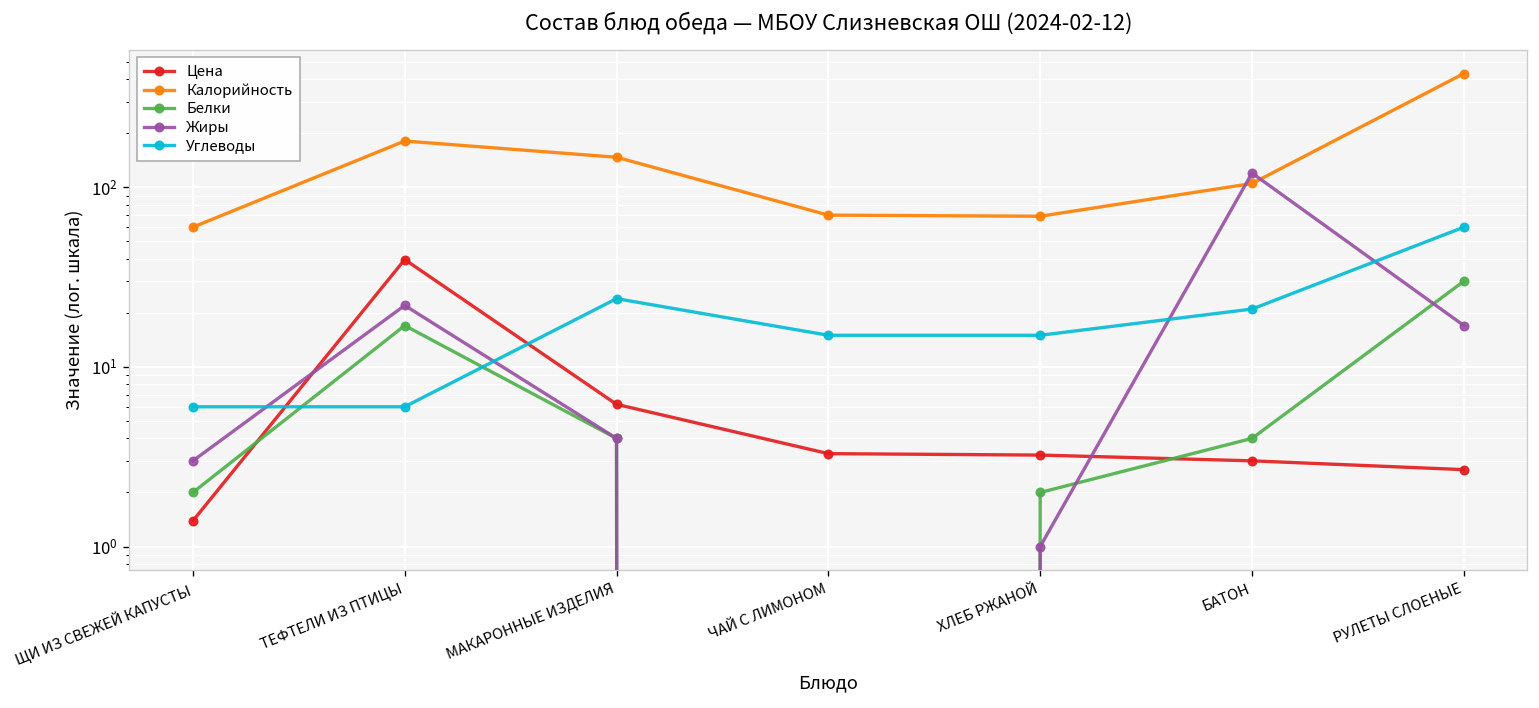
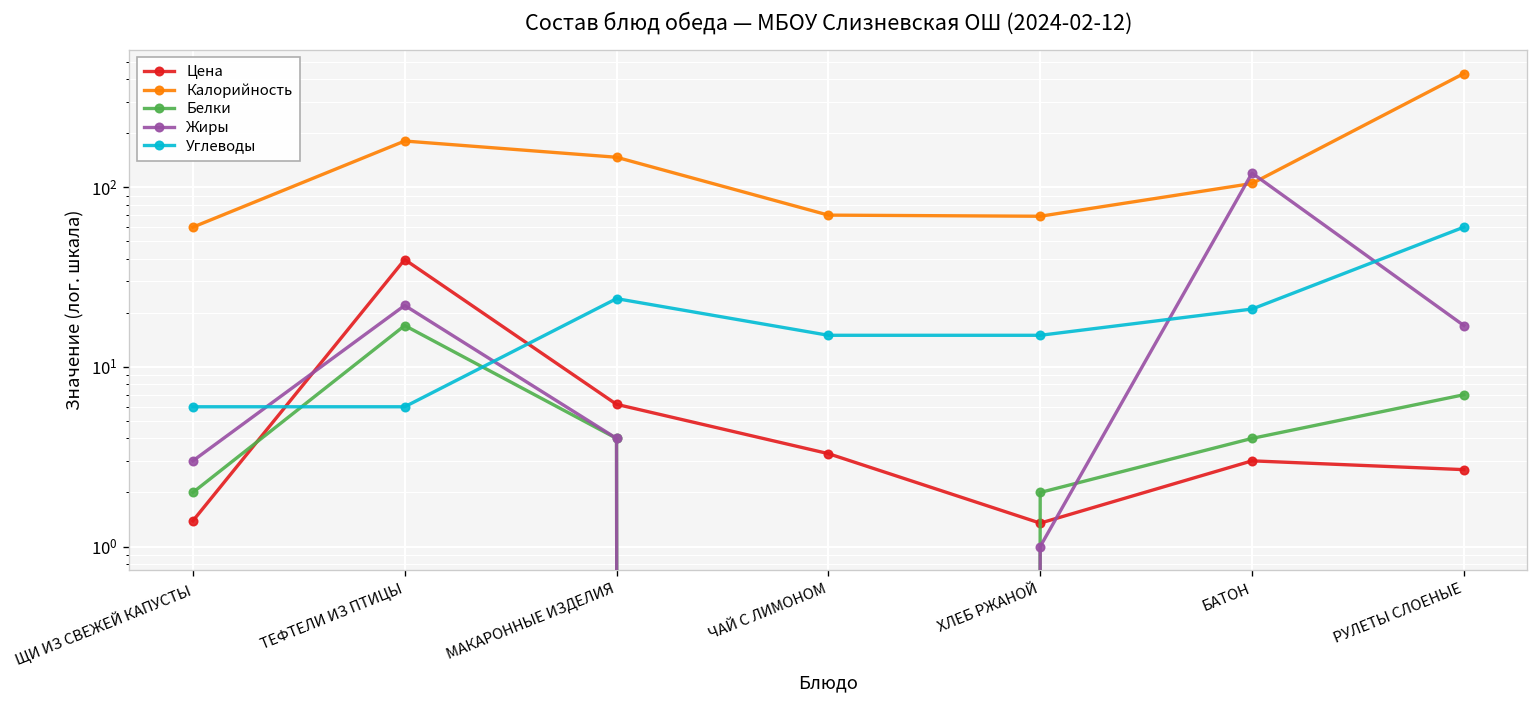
  {
    "Цена": {
      "ЩИ ИЗ СВЕЖЕЙ КАПУСТЫ": 1.4,
      "ТЕФТЕЛИ ИЗ ПТИЦЫ": 40,
      "МАКАРОННЫЕ ИЗДЕЛИЯ": 6.2,
      "ЧАЙ С ЛИМОНОМ": 3.3,
-     "ХЛЕБ РЖАНОЙ": 3.2,
+     "ХЛЕБ РЖАНОЙ": 1.4,
      "БАТОН": 3.0,
      "РУЛЕТЫ СЛОЕНЫЕ": 2.7
    },
    "Калорийность": {
      "ЩИ ИЗ СВЕЖЕЙ КАПУСТЫ": 60,
      "ТЕФТЕЛИ ИЗ ПТИЦЫ": 180,
      "МАКАРОННЫЕ ИЗДЕЛИЯ": 150,
      "ЧАЙ С ЛИМОНОМ": 70,
      "ХЛЕБ РЖАНОЙ": 70,
      "БАТОН": 110,
      "РУЛЕТЫ СЛОЕНЫЕ": 430
    },
    "Белки": {
      "ЩИ ИЗ СВЕЖЕЙ КАПУСТЫ": 2,
      "ТЕФТЕЛИ ИЗ ПТИЦЫ": 17,
      "ХЛЕБ РЖАНОЙ": 2,
      "БАТОН": 4,
-     "РУЛЕТЫ СЛОЕНЫЕ": 30
+     "РУЛЕТЫ СЛОЕНЫЕ": 7
    },
    "Жиры": {
      "ЩИ ИЗ СВЕЖЕЙ КАПУСТЫ": 3.0,
      "ТЕФТЕЛИ ИЗ ПТИЦЫ": 22,
      "ХЛЕБ РЖАНОЙ": 1.0,
      "БАТОН": 120,
      "РУЛЕТЫ СЛОЕНЫЕ": 17
    },
    "Углеводы": {
      "ЩИ ИЗ СВЕЖЕЙ КАПУСТЫ": 6.0,
      "ТЕФТЕЛИ ИЗ ПТИЦЫ": 6.0,
      "МАКАРОННЫЕ ИЗДЕЛИЯ": 24,
      "ЧАЙ С ЛИМОНОМ": 15,
      "ХЛЕБ РЖАНОЙ": 15,
      "БАТОН": 21,
      "РУЛЕТЫ СЛОЕНЫЕ": 60
    }
  }
